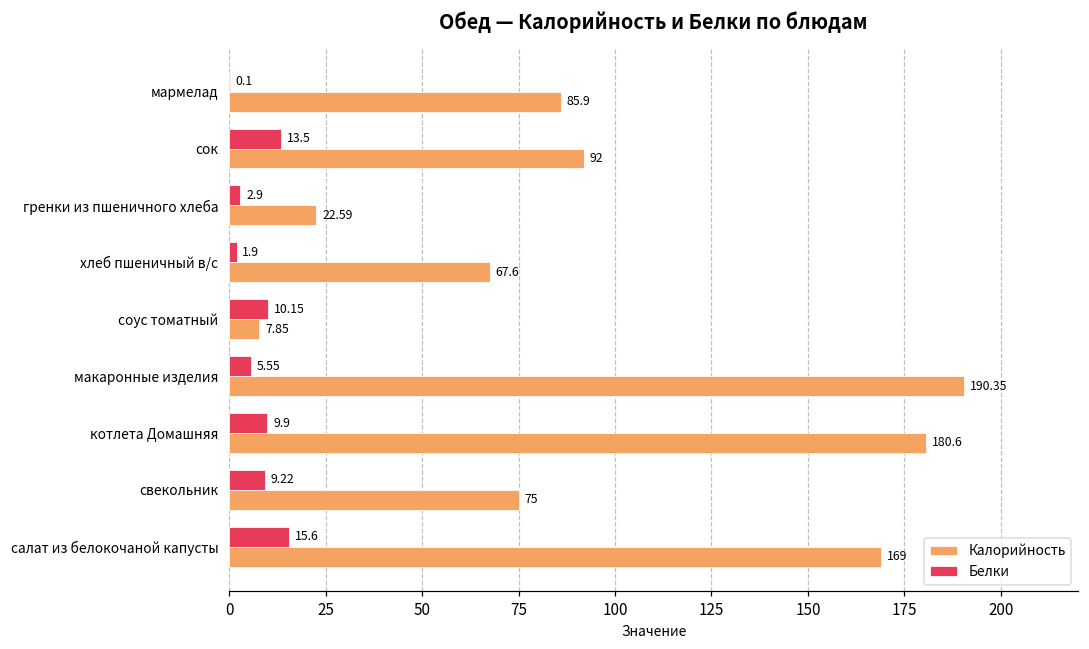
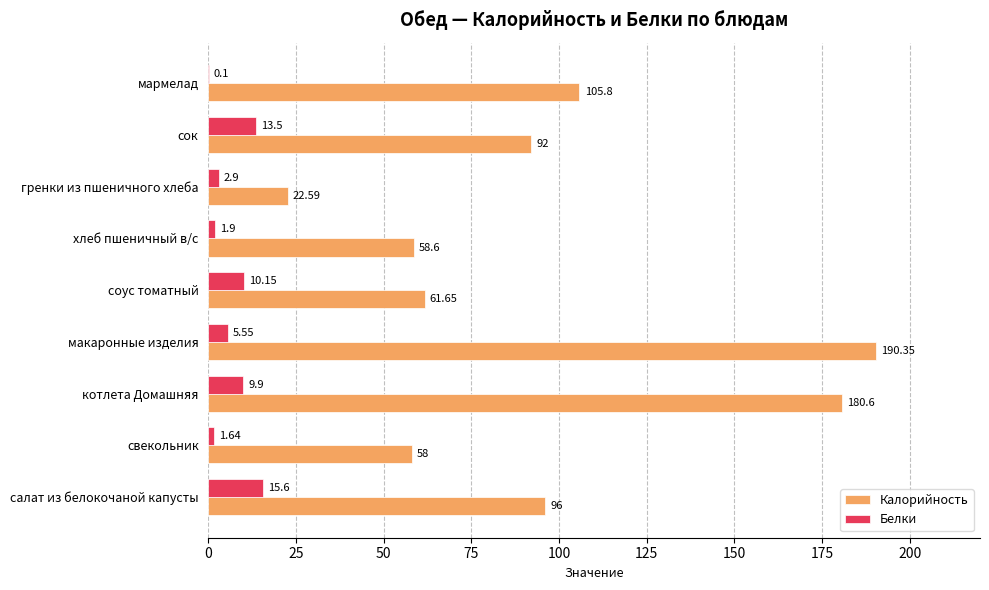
  {
    "Калорийность": {
-     "мармелад": 85.9,
+     "мармелад": 105.8,
      "сок": 92,
      "гренки из пшеничного хлеба": 22.59,
-     "хлеб пшеничный в/с": 67.6,
-     "соус томатный": 7.85,
+     "хлеб пшеничный в/с": 58.6,
+     "соус томатный": 61.65,
      "макаронные изделия": 190.35,
      "котлета Домашняя": 180.6,
-     "свекольник": 75,
-     "салат из белокочаной капусты": 169
+     "свекольник": 58,
+     "салат из белокочаной капусты": 96
    },
    "Белки": {
      "мармелад": 0.1,
      "сок": 13.5,
      "гренки из пшеничного хлеба": 2.9,
      "хлеб пшеничный в/с": 1.9,
      "соус томатный": 10.15,
      "макаронные изделия": 5.55,
      "котлета Домашняя": 9.9,
-     "свекольник": 9.22,
+     "свекольник": 1.64,
      "салат из белокочаной капусты": 15.6
    }
  }
